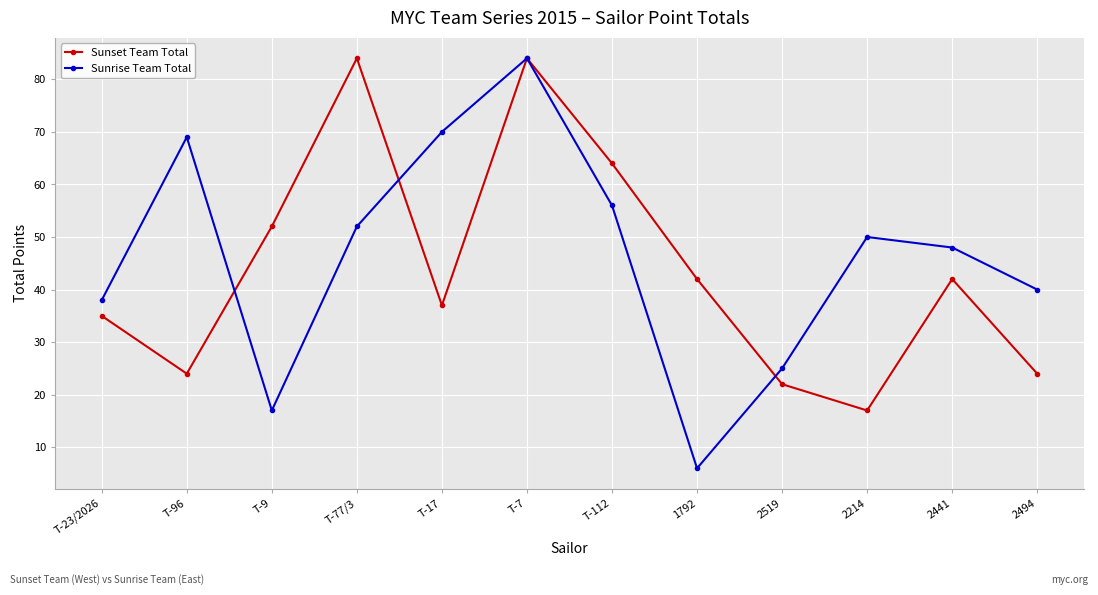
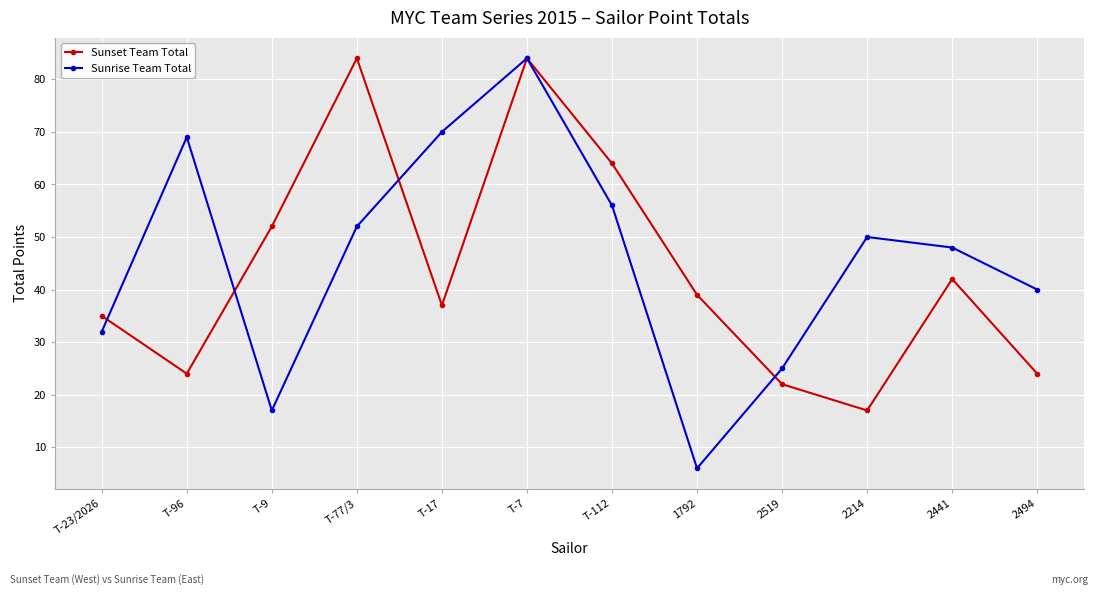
  {
    "Sunset Team Total": {
      "T-23/2026": 35,
      "T-96": 24,
      "T-9": 52,
      "T-77/3": 84,
      "T-17": 37,
      "T-112": 64,
-     "1792": 42,
+     "1792": 39,
      "2519": 22,
      "2214": 17,
      "2441": 42,
      "2494": 24
    },
    "Sunrise Team Total": {
-     "T-23/2026": 38,
+     "T-23/2026": 32,
      "T-96": 69,
      "T-9": 17,
      "T-77/3": 52,
      "T-17": 70,
      "T-112": 56,
      "1792": 6,
      "2519": 25,
      "2214": 50,
      "2441": 48,
      "2494": 40
    }
  }
